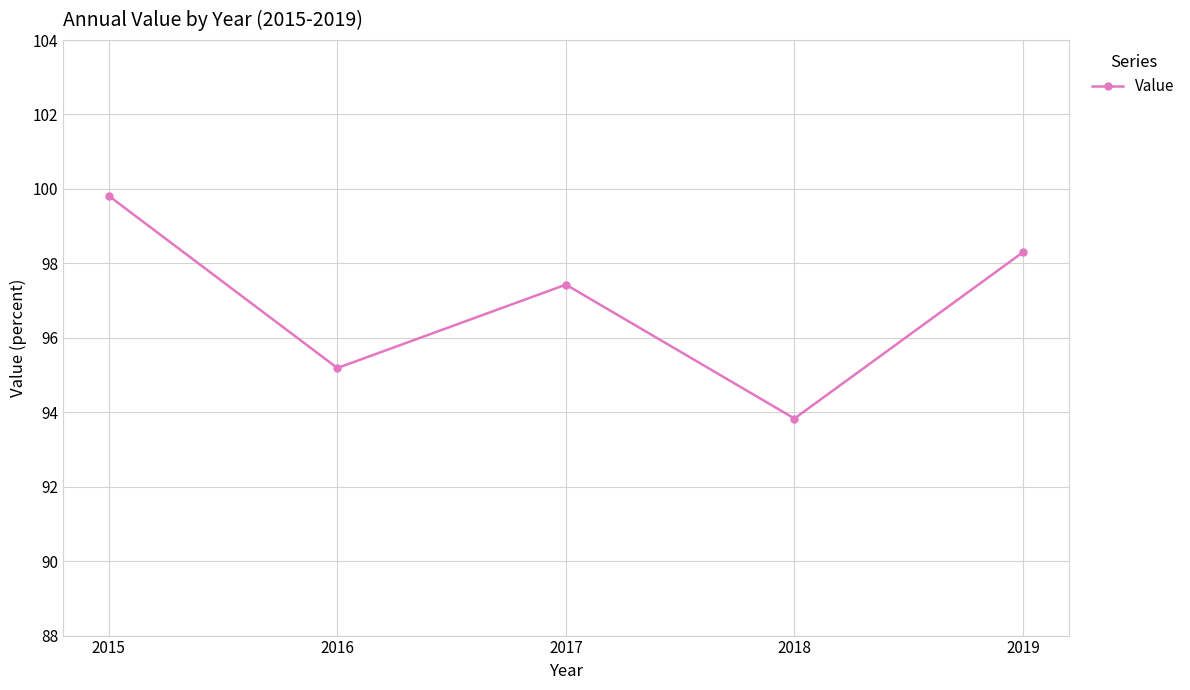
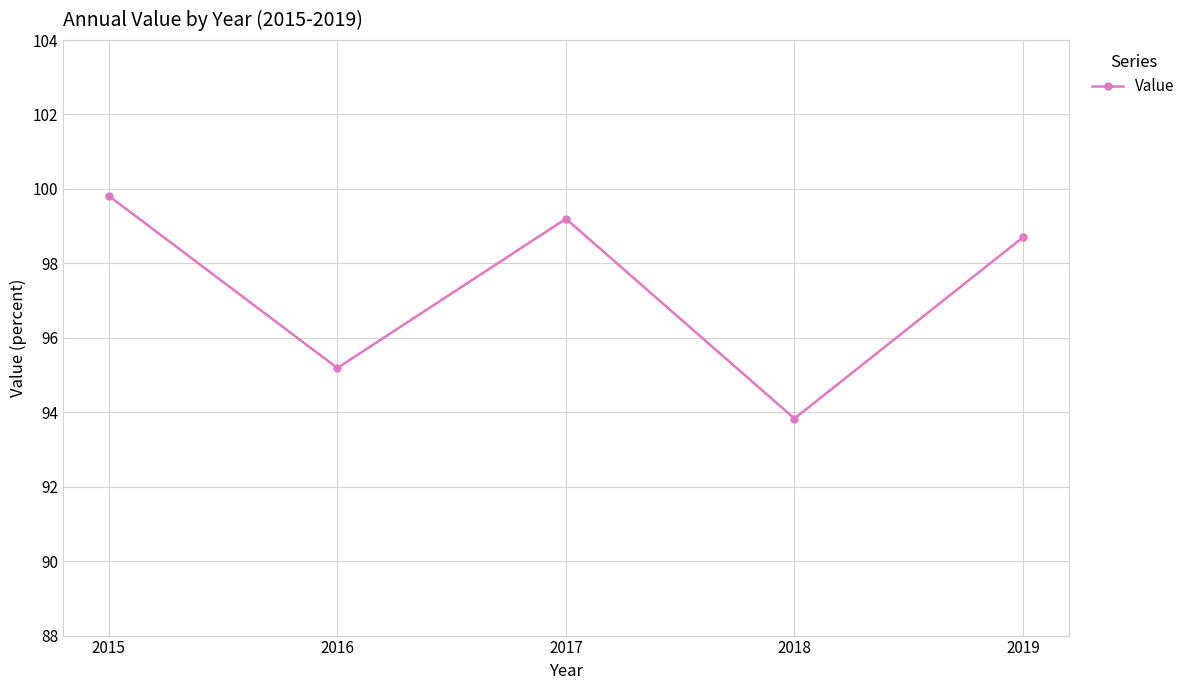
  {
    "2015": 99.8,
    "2016": 95.2,
-   "2017": 97.4,
+   "2017": 99.2,
    "2018": 93.8,
-   "2019": 98.3
+   "2019": 98.7
  }
